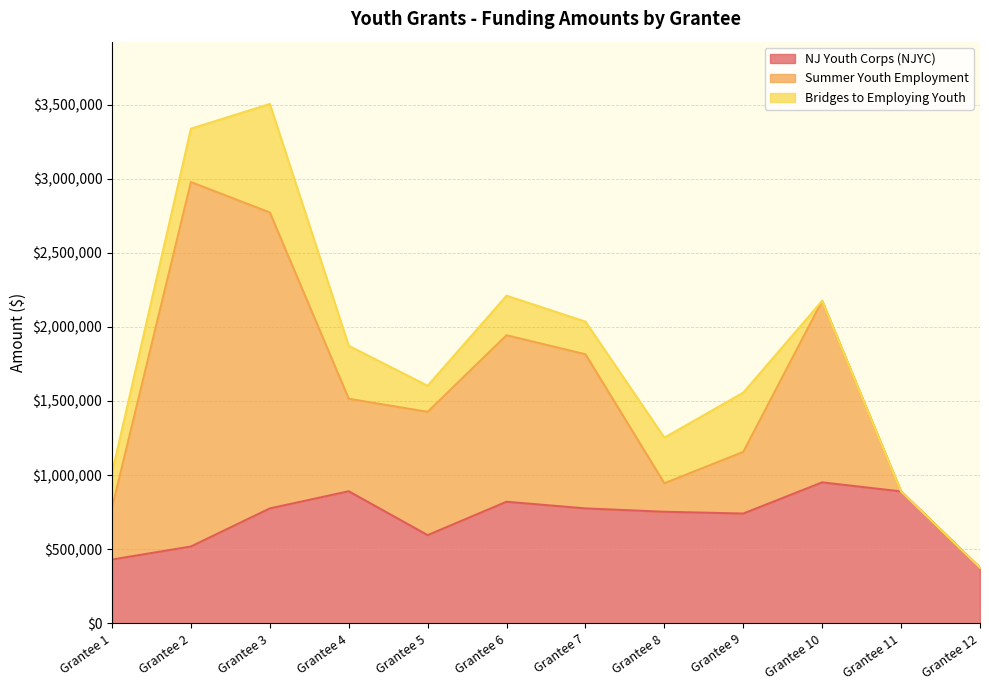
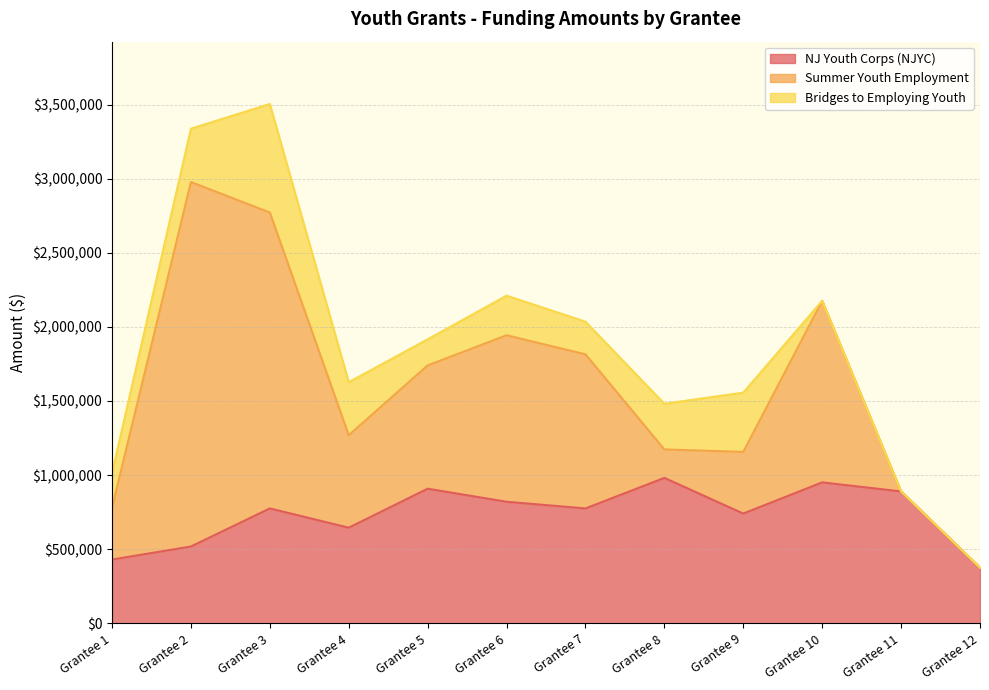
  {
    "NJ Youth Corps (NJYC)": {
      "Grantee 1": "$430,000",
      "Grantee 2": "$520,000",
      "Grantee 3": "$780,000",
-     "Grantee 4": "$890,000",
-     "Grantee 5": "$590,000",
+     "Grantee 4": "$650,000",
+     "Grantee 5": "$910,000",
      "Grantee 6": "$820,000",
      "Grantee 7": "$780,000",
-     "Grantee 8": "$750,000",
+     "Grantee 8": "$980,000",
      "Grantee 9": "$740,000",
      "Grantee 10": "$950,000"
    }
  }
